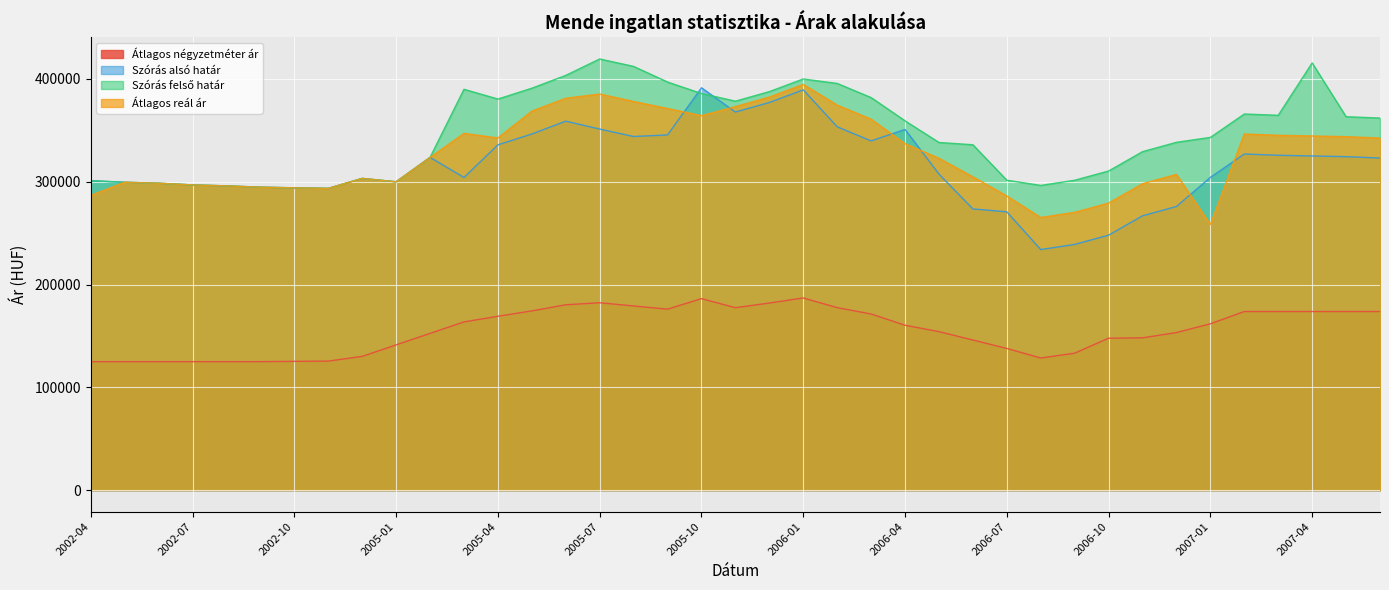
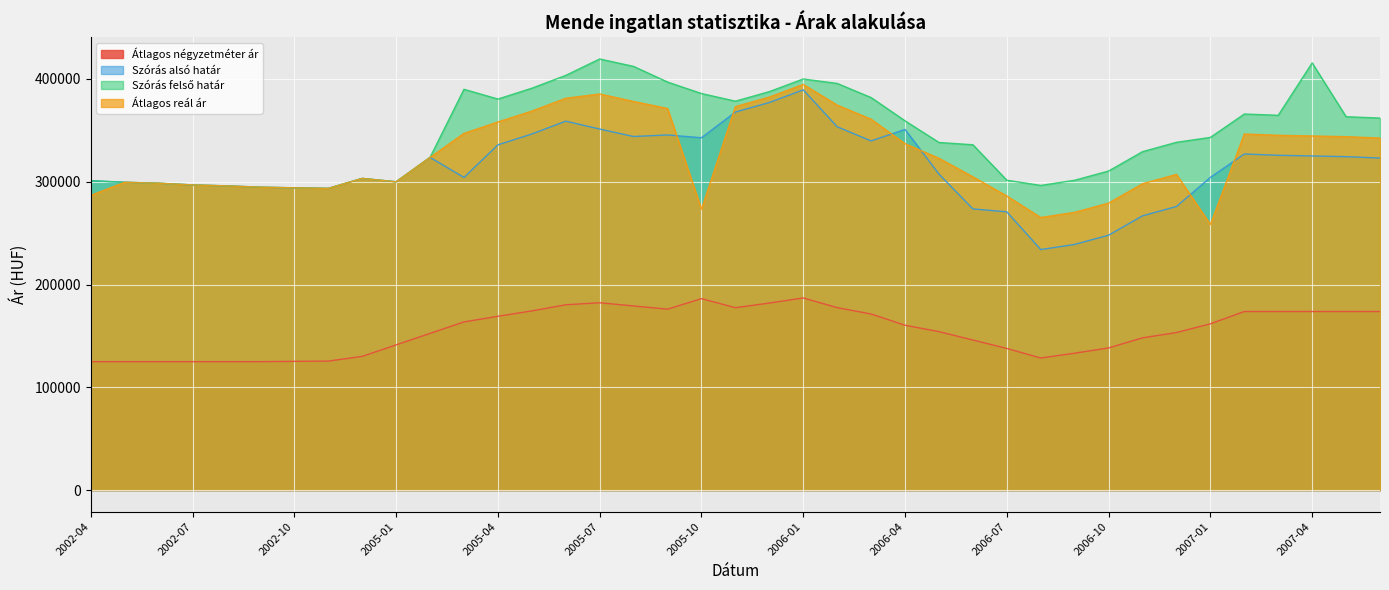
  {
    "Átlagos négyzetméter ár": {
      "2002-04": 125000,
      "2002-07": 125000,
      "2002-10": 125000,
      "2005-01": 141000,
      "2005-04": 169000,
      "2005-07": 182000,
      "2005-10": 186000,
      "2006-01": 187000,
      "2006-04": 160000,
      "2006-07": 138000,
-     "2006-10": 148000,
+     "2006-10": 138000,
      "2007-01": 162000,
      "2007-04": 174000
    },
    "Szórás alsó határ": {
      "2005-04": 336000,
      "2005-07": 351000,
-     "2005-10": 391000,
+     "2005-10": 343000,
      "2006-01": 389000,
      "2006-04": 351000,
      "2006-07": 271000,
      "2006-10": 248000,
      "2007-01": 304000,
      "2007-04": 325000
    },
    "Szórás felső határ": {
      "2005-04": 380000,
      "2005-07": 419000,
      "2005-10": 386000,
      "2006-01": 400000,
      "2006-04": 359000,
      "2006-07": 302000,
      "2006-10": 310000,
      "2007-01": 343000,
      "2007-04": 416000
    },
    "Átlagos reál ár": {
      "2002-04": 287000,
-     "2005-04": 343000,
+     "2005-04": 358000,
      "2005-07": 385000,
-     "2005-10": 364000,
+     "2005-10": 273000,
      "2006-01": 395000,
      "2006-04": 337000,
      "2006-07": 286000,
      "2006-10": 279000,
      "2007-01": 258000,
      "2007-04": 345000
    }
  }
